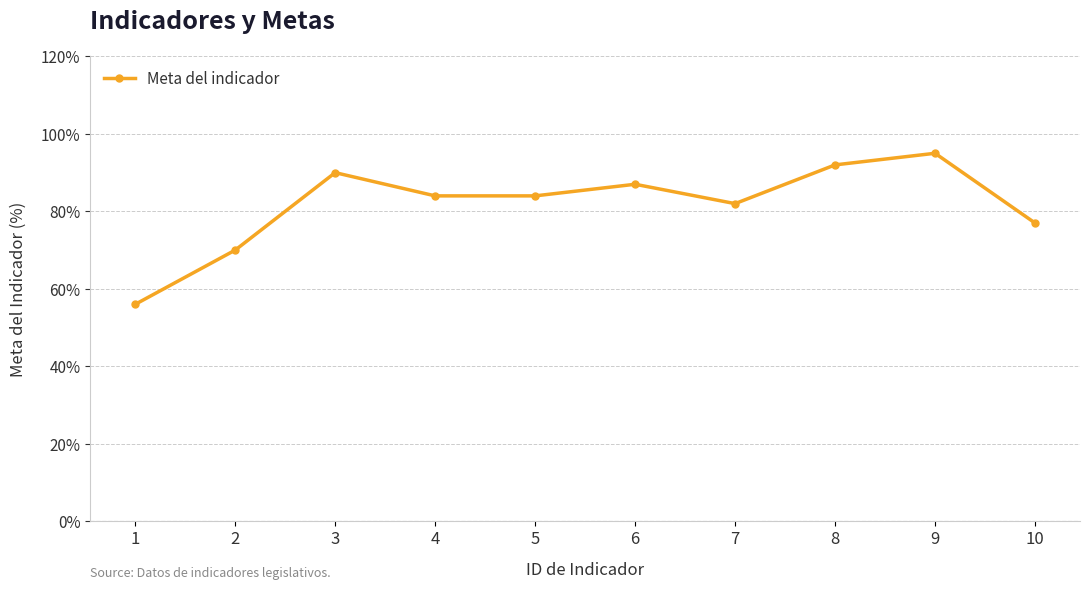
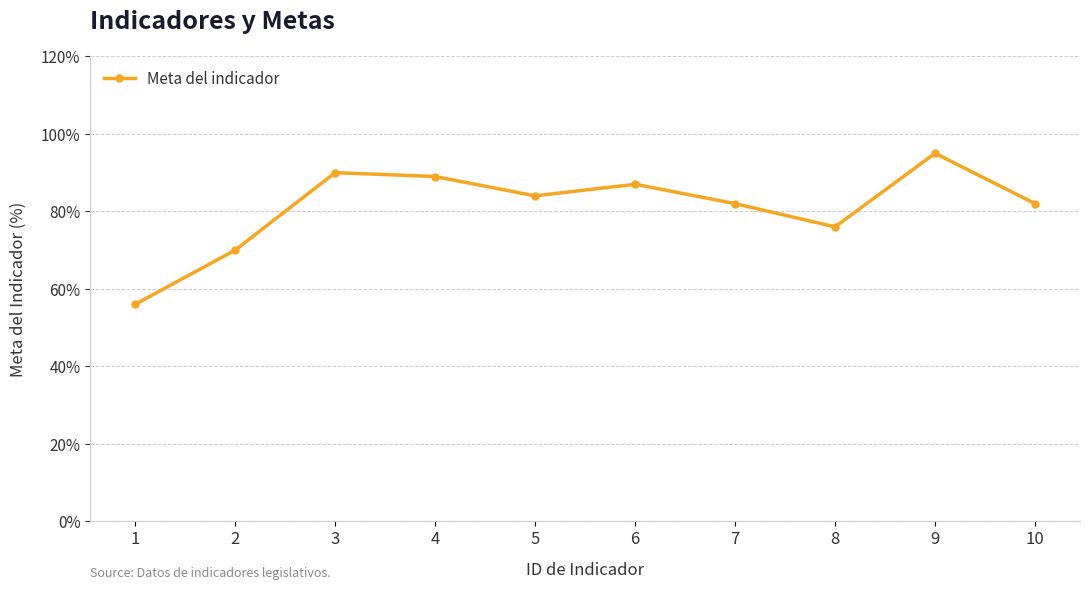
  {
    "1": "56%",
    "2": "70%",
    "3": "90%",
-   "4": "84%",
+   "4": "89%",
    "5": "84%",
    "6": "87%",
    "7": "82%",
-   "8": "92%",
+   "8": "76%",
    "9": "95%",
-   "10": "77%"
+   "10": "82%"
  }
